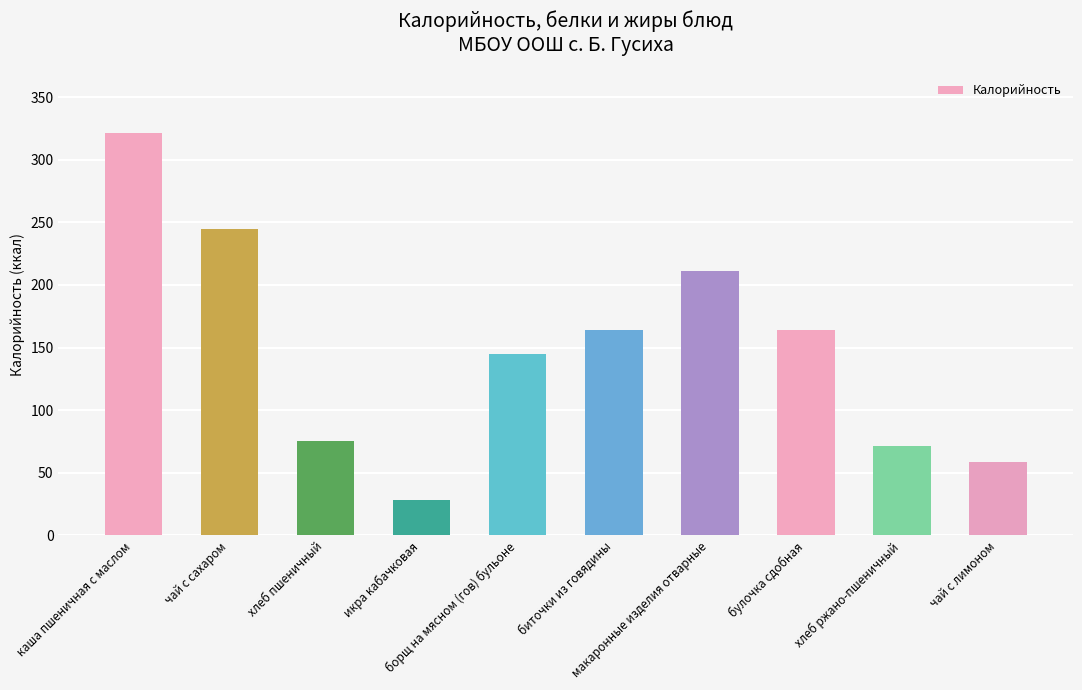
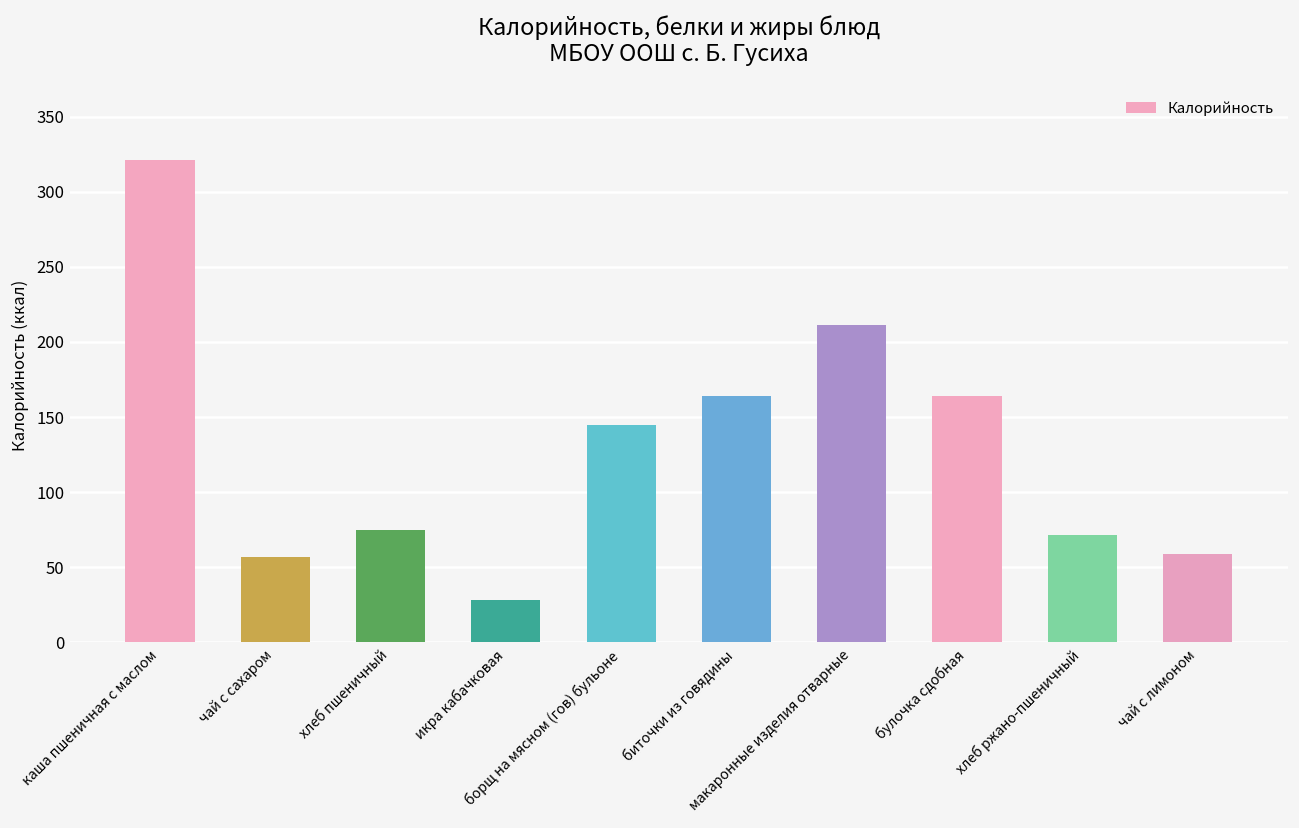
  {
    "каша пшеничная с маслом": 321,
-   "чай с сахаром": 245,
+   "чай с сахаром": 57,
    "хлеб пшеничный": 75,
    "икра кабачковая": 29,
    "борщ на мясном (гов) бульоне": 145,
    "биточки из говядины": 164,
    "макаронные изделия отварные": 211,
    "булочка сдобная": 164,
    "хлеб ржано-пшеничный": 71,
    "чай с лимоном": 59
  }
